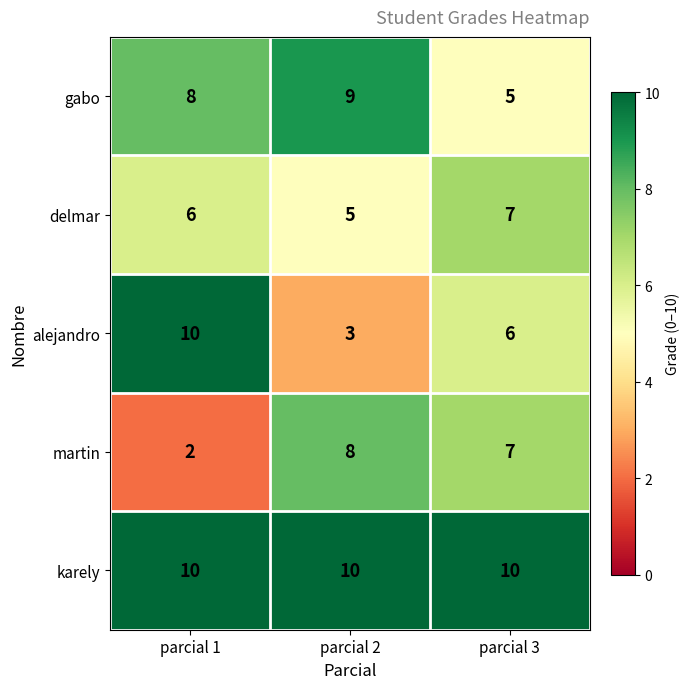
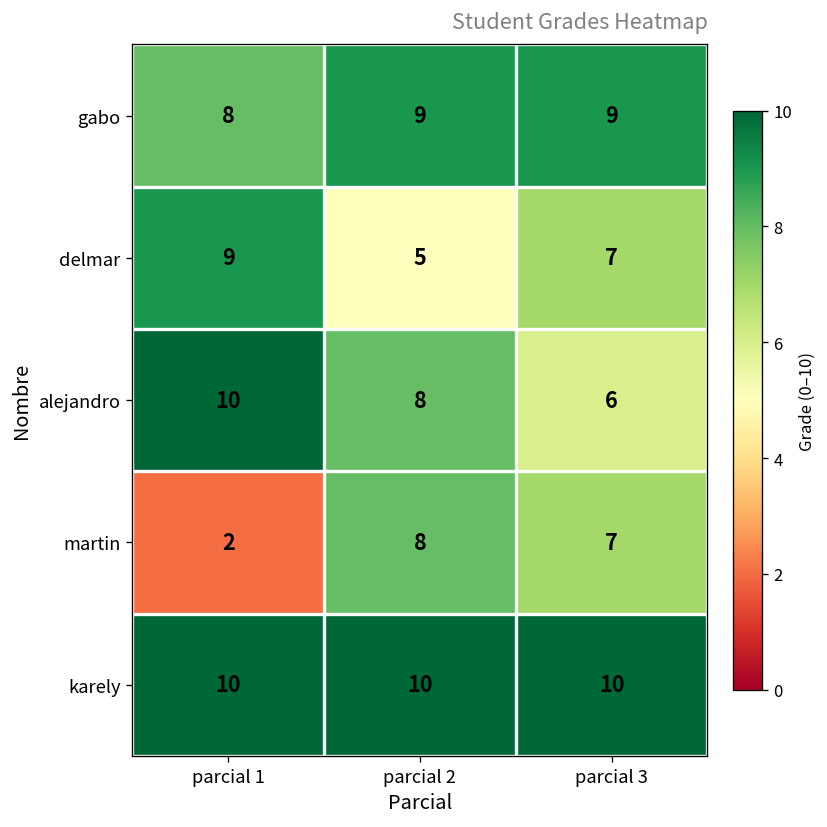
  {
    "gabo": {
      "parcial 1": 8,
      "parcial 2": 9,
-     "parcial 3": 5
+     "parcial 3": 9
    },
    "delmar": {
-     "parcial 1": 6,
+     "parcial 1": 9,
      "parcial 2": 5,
      "parcial 3": 7
    },
    "alejandro": {
      "parcial 1": 10,
-     "parcial 2": 3,
+     "parcial 2": 8,
      "parcial 3": 6
    },
    "martin": {
      "parcial 1": 2,
      "parcial 2": 8,
      "parcial 3": 7
    },
    "karely": {
      "parcial 1": 10,
      "parcial 2": 10,
      "parcial 3": 10
    }
  }
